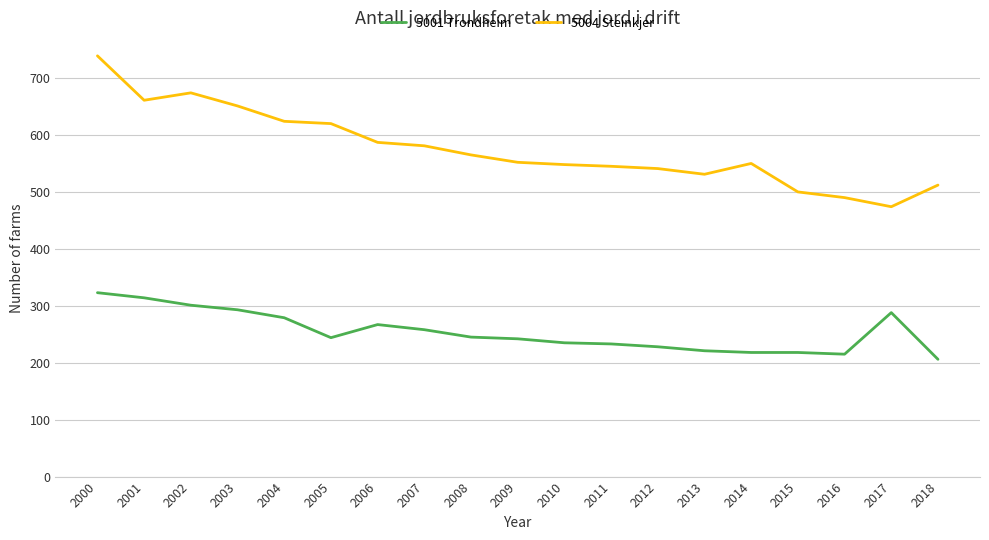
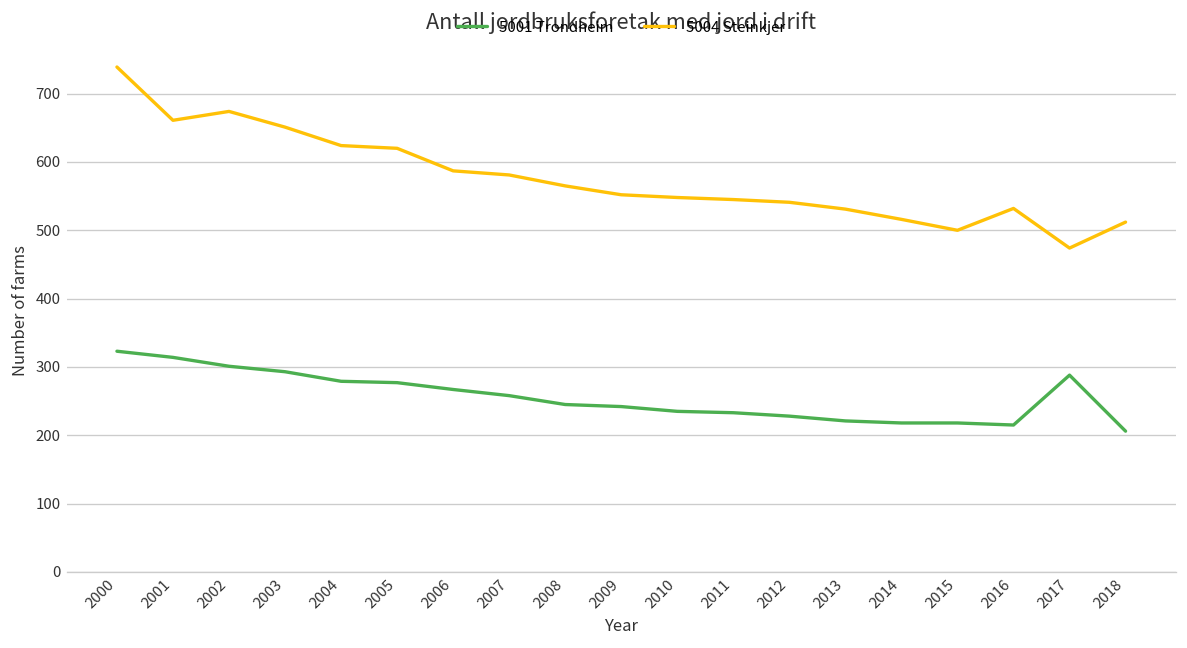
  {
    "5001 Trondheim": {
      "2000": 320,
      "2001": 310,
      "2002": 300,
      "2003": 290,
      "2004": 280,
-     "2005": 240,
+     "2005": 280,
      "2006": 270,
      "2007": 260,
      "2008": 250,
      "2009": 240,
      "2010": 240,
      "2011": 230,
      "2012": 230,
      "2013": 220,
      "2014": 220,
      "2015": 220,
      "2016": 220,
      "2017": 290,
      "2018": 210
    },
    "5004 Steinkjer": {
      "2000": 740,
      "2001": 660,
      "2002": 670,
      "2003": 650,
      "2004": 620,
      "2005": 620,
      "2006": 590,
      "2007": 580,
      "2008": 570,
      "2009": 550,
      "2010": 550,
      "2011": 550,
      "2012": 540,
      "2013": 530,
-     "2014": 550,
+     "2014": 520,
      "2015": 500,
-     "2016": 490,
+     "2016": 530,
      "2017": 470,
      "2018": 510
    }
  }
